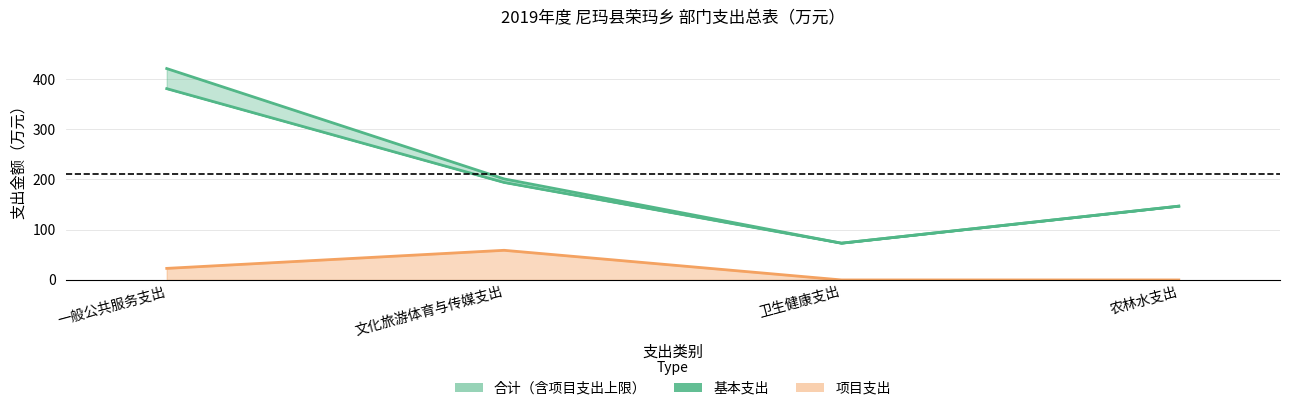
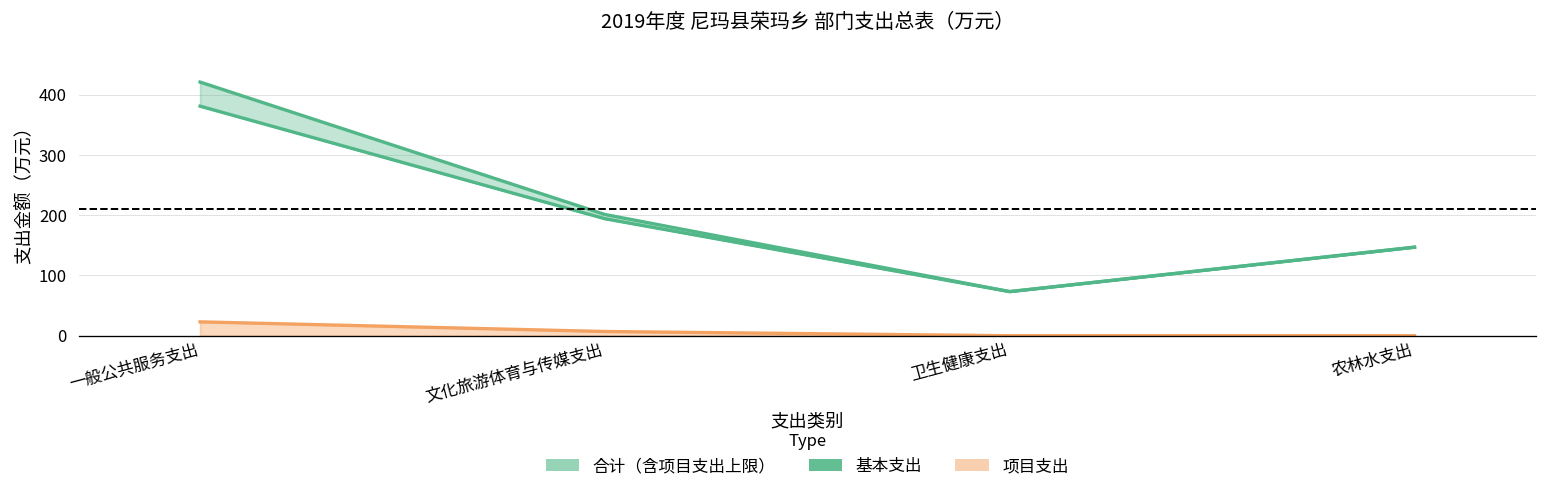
  {
    "项目支出": {
      "一般公共服务支出": 20,
-     "文化旅游体育与传媒支出": 60,
+     "文化旅游体育与传媒支出": 10,
      "卫生健康支出": 0,
      "农林水支出": 0
    }
  }
